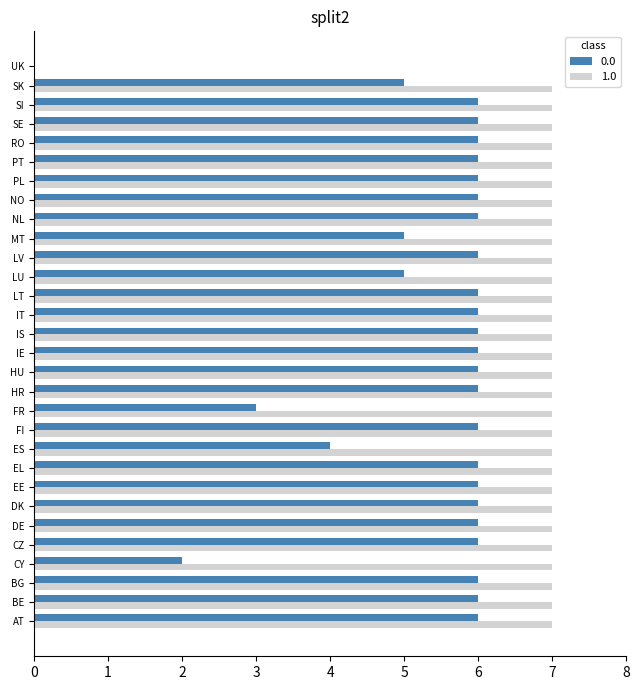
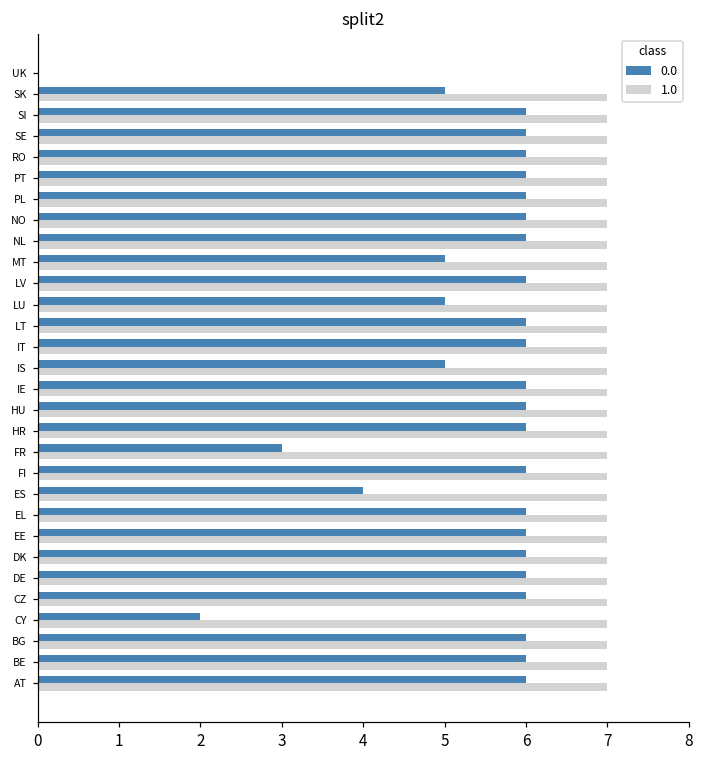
  {
    "0.0": {
      "UK": 0,
      "SK": 5,
      "SI": 6,
      "SE": 6,
      "RO": 6,
      "PT": 6,
      "PL": 6,
      "NO": 6,
      "NL": 6,
      "MT": 5,
      "LV": 6,
      "LU": 5,
      "LT": 6,
      "IT": 6,
-     "IS": 6,
+     "IS": 5,
      "IE": 6,
      "HU": 6,
      "HR": 6,
      "FR": 3,
      "FI": 6,
      "ES": 4,
      "EL": 6,
      "EE": 6,
      "DK": 6,
      "DE": 6,
      "CZ": 6,
      "CY": 2,
      "BG": 6,
      "BE": 6,
      "AT": 6
    },
    "1.0": {
      "UK": 0,
      "SK": 7,
      "SI": 7,
      "SE": 7,
      "RO": 7,
      "PT": 7,
      "PL": 7,
      "NO": 7,
      "NL": 7,
      "MT": 7,
      "LV": 7,
      "LU": 7,
      "LT": 7,
      "IT": 7,
      "IS": 7,
      "IE": 7,
      "HU": 7,
      "HR": 7,
      "FR": 7,
      "FI": 7,
      "ES": 7,
      "EL": 7,
      "EE": 7,
      "DK": 7,
      "DE": 7,
      "CZ": 7,
      "CY": 7,
      "BG": 7,
      "BE": 7,
      "AT": 7
    }
  }
